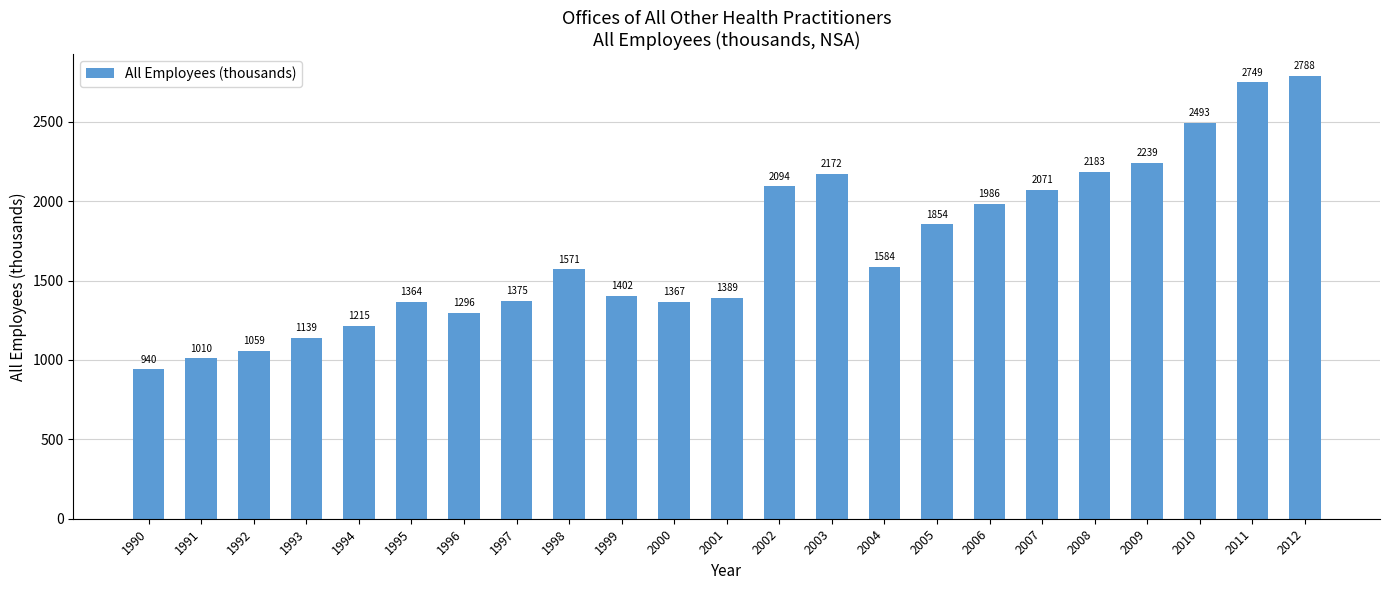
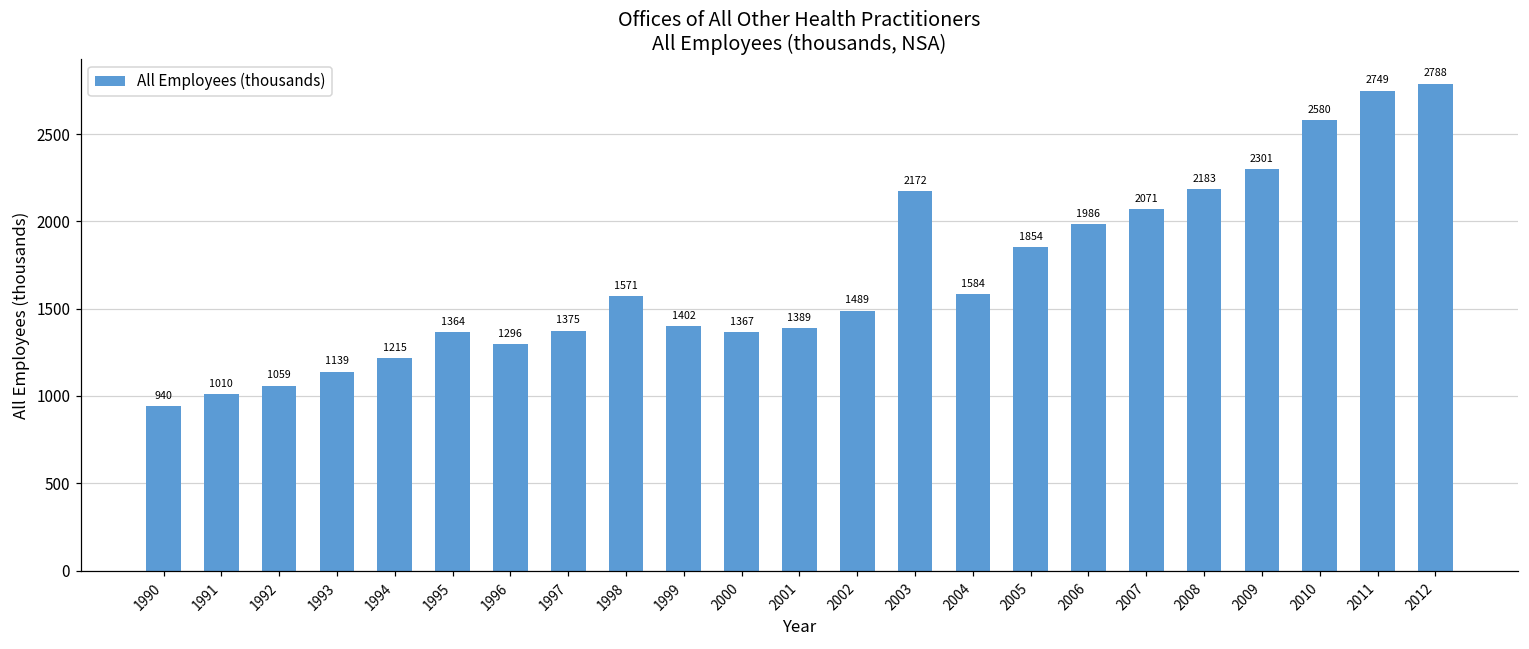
  {
    "1990": 940,
    "1991": 1010,
    "1992": 1059,
    "1993": 1139,
    "1994": 1215,
    "1995": 1364,
    "1996": 1296,
    "1997": 1375,
    "1998": 1571,
    "1999": 1402,
    "2000": 1367,
    "2001": 1389,
-   "2002": 2094,
+   "2002": 1489,
    "2003": 2172,
    "2004": 1584,
    "2005": 1854,
    "2006": 1986,
    "2007": 2071,
    "2008": 2183,
-   "2009": 2239,
-   "2010": 2493,
+   "2009": 2301,
+   "2010": 2580,
    "2011": 2749,
    "2012": 2788
  }
